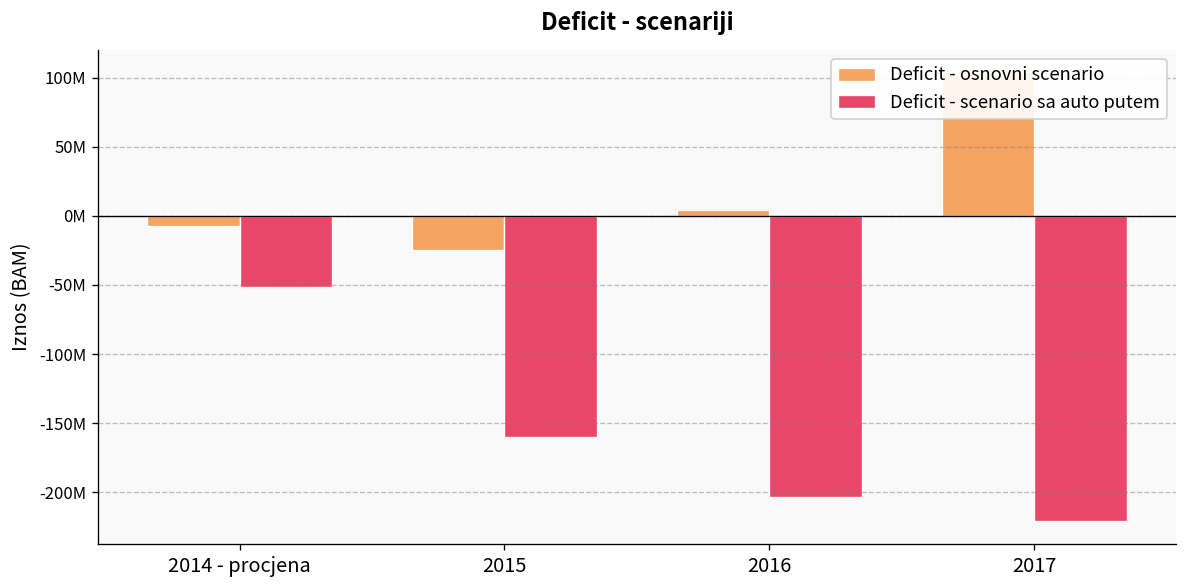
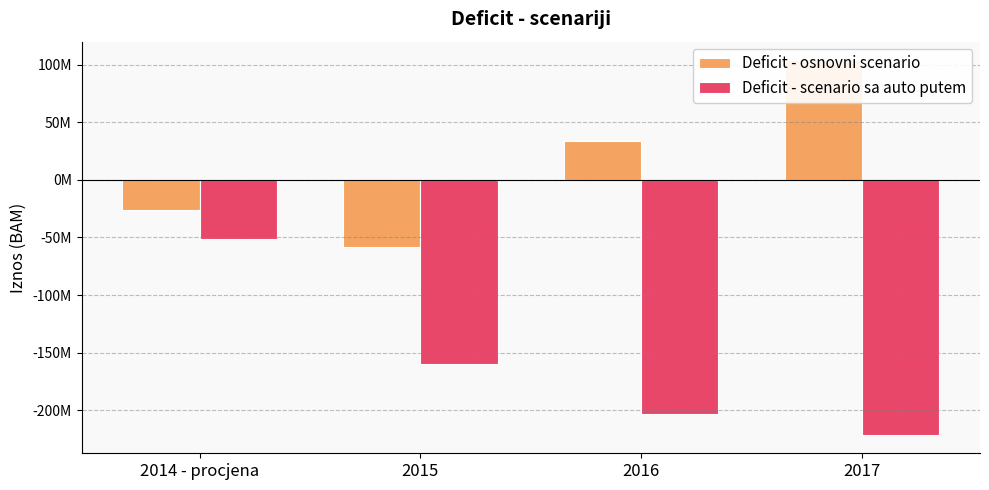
  {
    "Deficit - osnovni scenario": {
-     "2014 - procjena": -7000000,
-     "2015": -25000000,
-     "2016": 4000000
+     "2014 - procjena": -26000000,
+     "2015": -58000000,
+     "2016": 33000000
    },
    "Deficit - scenario sa auto putem": {
      "2014 - procjena": -51000000,
      "2015": -160000000,
      "2016": -203000000,
      "2017": -221000000
    }
  }
